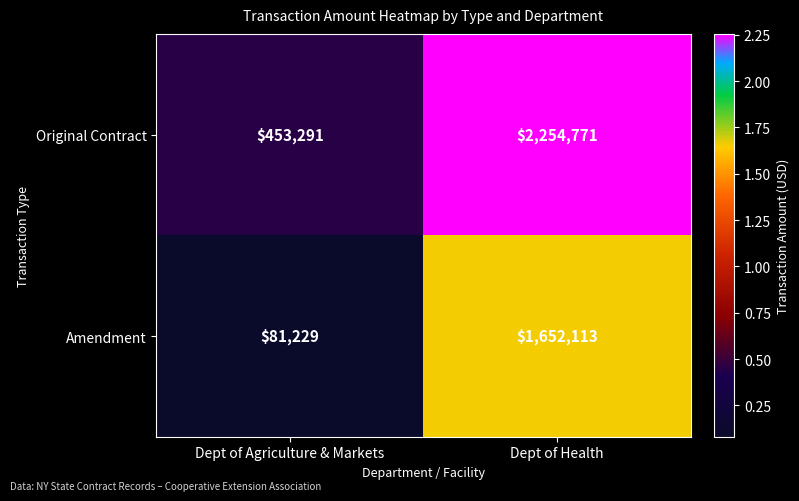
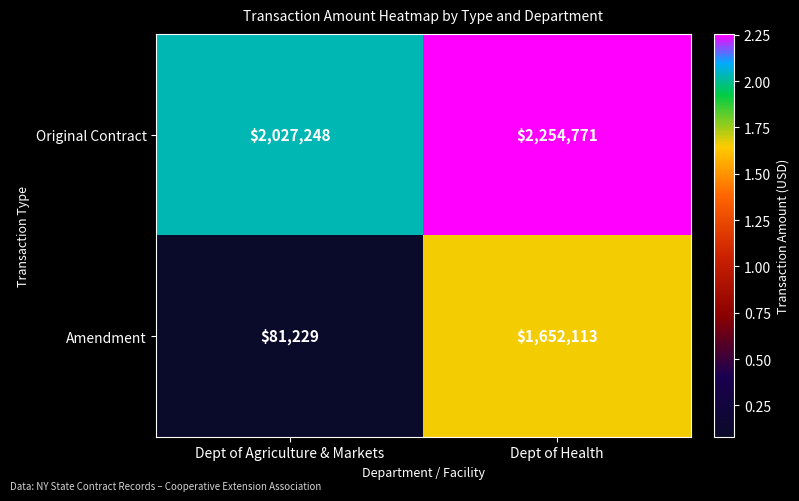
  {
    "Original Contract": {
-     "Dept of Agriculture & Markets": "$453,291",
+     "Dept of Agriculture & Markets": "$2,027,248",
      "Dept of Health": "$2,254,771"
    },
    "Amendment": {
      "Dept of Agriculture & Markets": "$81,229",
      "Dept of Health": "$1,652,113"
    }
  }
